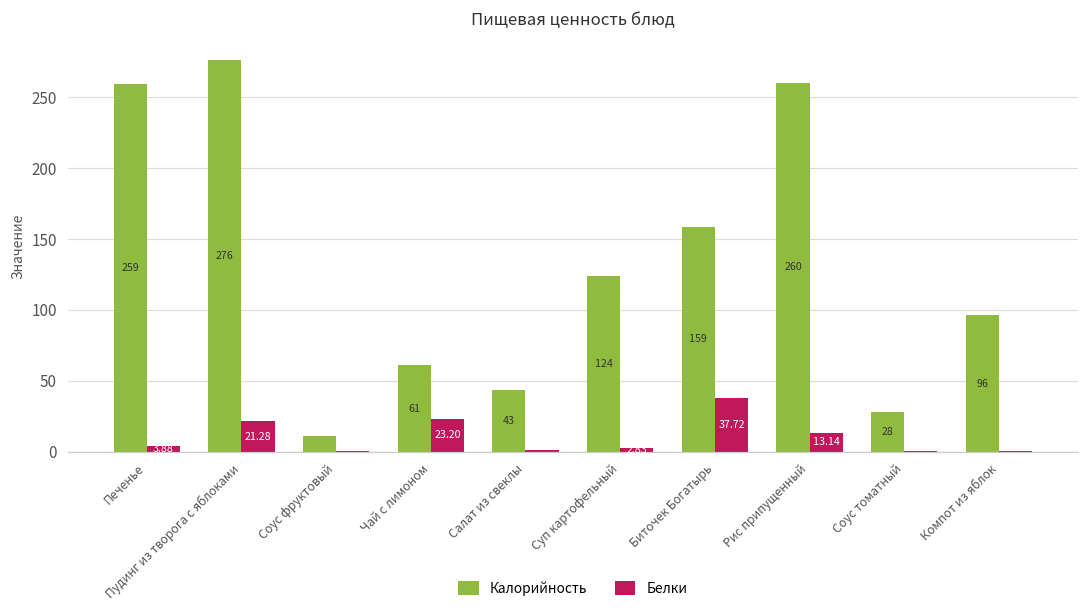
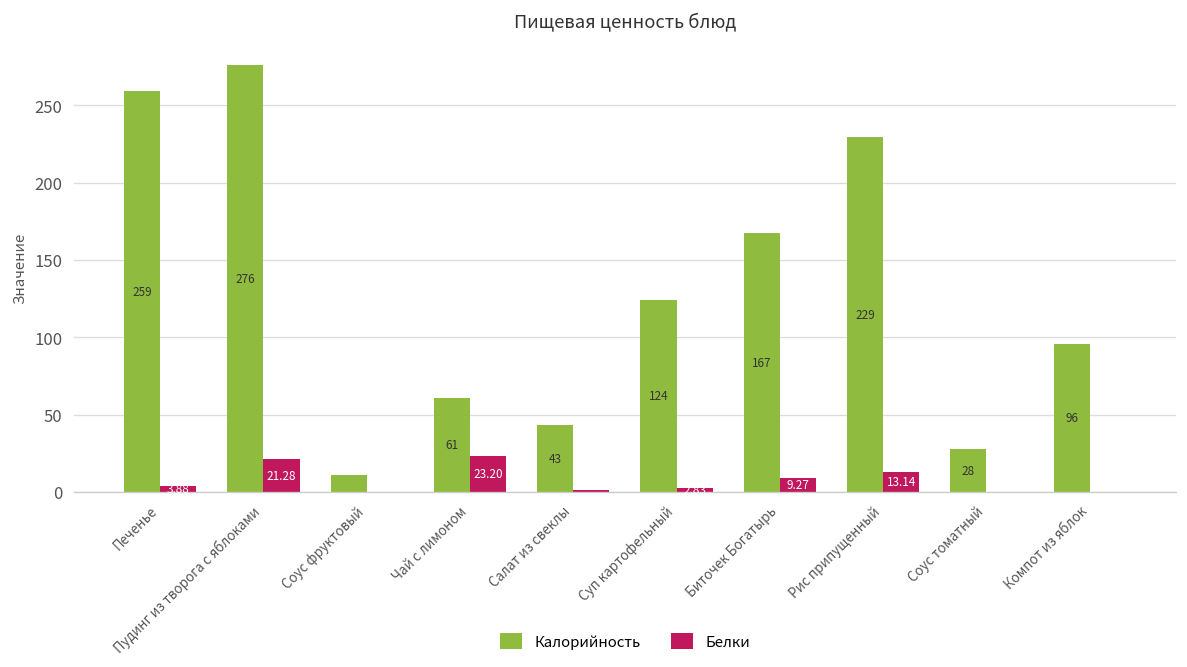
  {
    "Калорийность": {
      "Печенье": 259,
      "Пудинг из творога с яблоками": 276,
      "Чай с лимоном": 61,
      "Салат из свеклы": 43,
      "Суп картофельный": 124,
-     "Биточек Богатырь": 159,
-     "Рис припущенный": 260,
+     "Биточек Богатырь": 167,
+     "Рис припущенный": 229,
      "Соус томатный": 28,
      "Компот из яблок": 96
    },
    "Белки": {
      "Печенье": 3.88,
      "Пудинг из творога с яблоками": 21.28,
      "Чай с лимоном": 23.20,
-     "Биточек Богатырь": 37.72,
+     "Биточек Богатырь": 9.27,
      "Рис припущенный": 13.14
    }
  }
